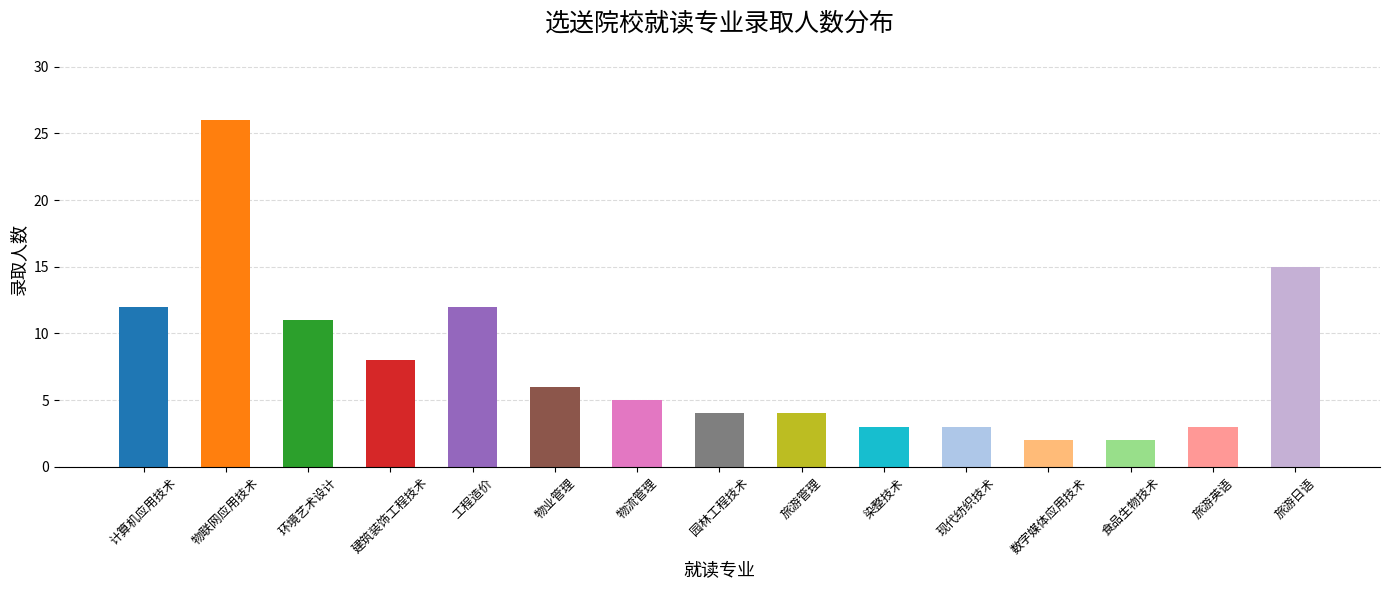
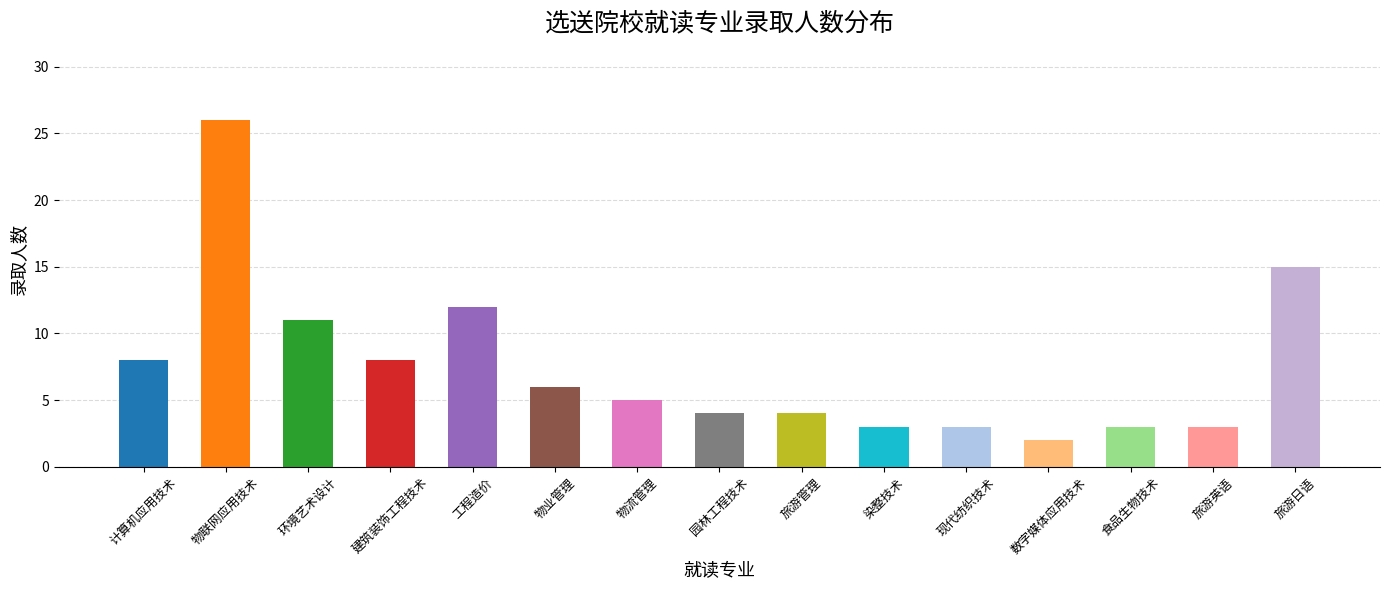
  {
-   "计算机应用技术": 12,
+   "计算机应用技术": 8,
    "物联网应用技术": 26,
    "环境艺术设计": 11,
    "建筑装饰工程技术": 8,
    "工程造价": 12,
    "物业管理": 6,
    "物流管理": 5,
    "园林工程技术": 4,
    "旅游管理": 4,
    "染整技术": 3,
    "现代纺织技术": 3,
    "数字媒体应用技术": 2,
-   "食品生物技术": 2,
+   "食品生物技术": 3,
    "旅游英语": 3,
    "旅游日语": 15
  }
